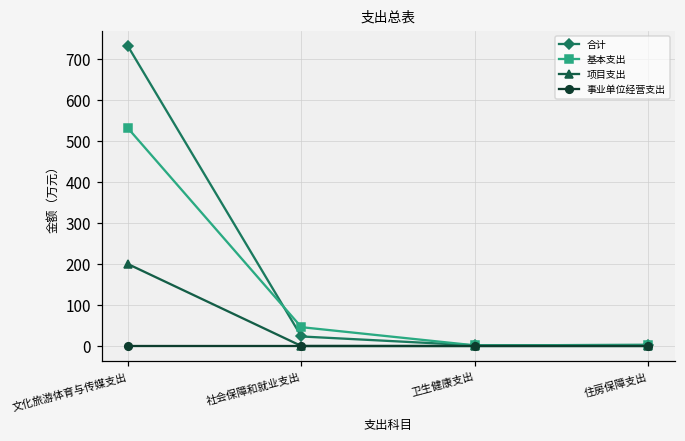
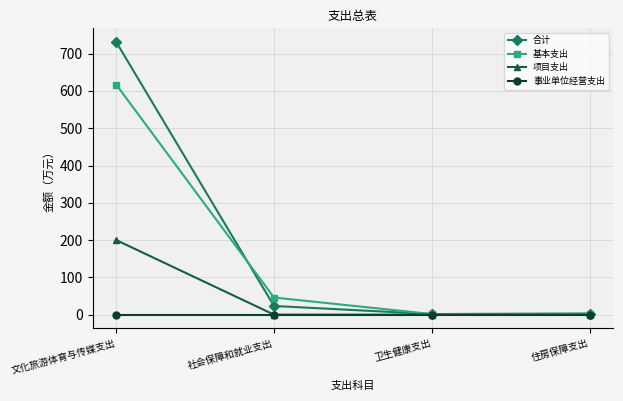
  {
    "基本支出": {
-     "文化旅游体育与传媒支出": 530,
+     "文化旅游体育与传媒支出": 620,
      "社会保障和就业支出": 50
    }
  }
